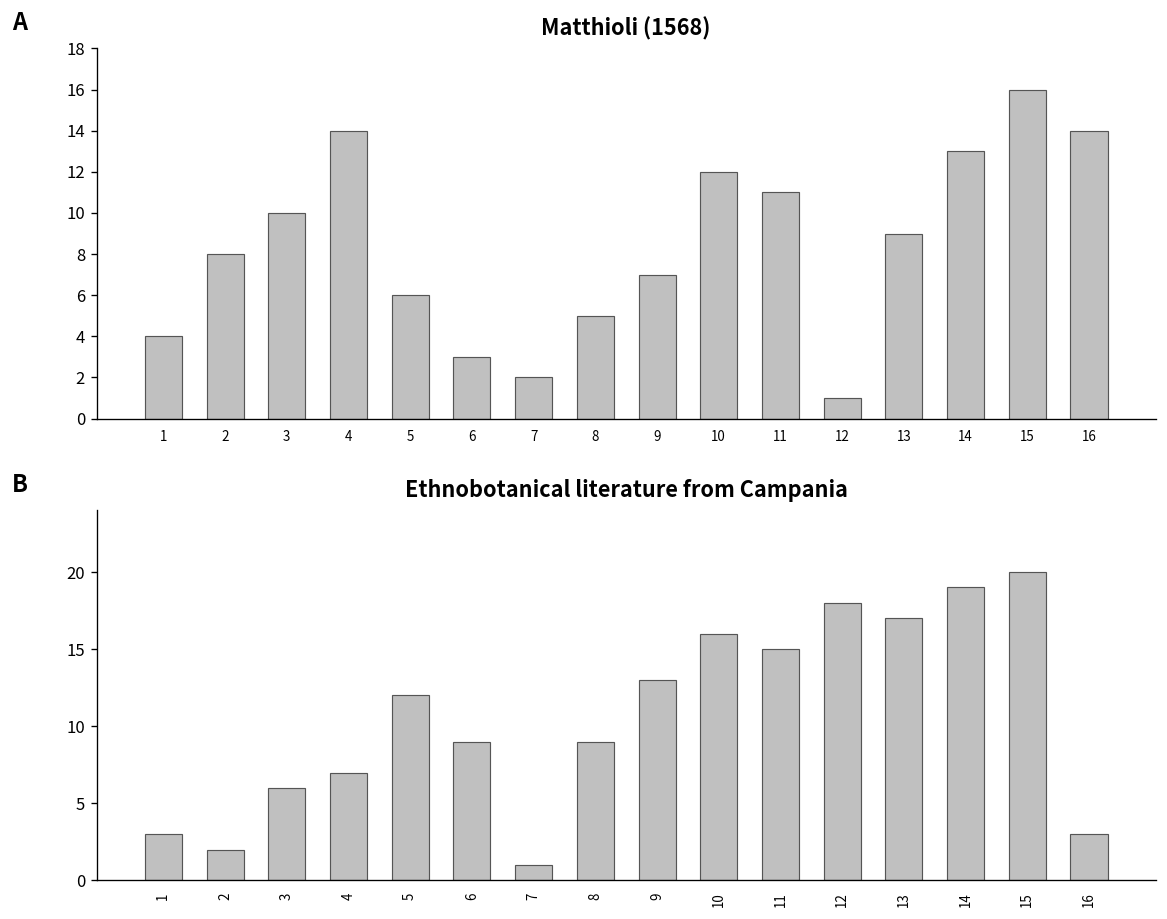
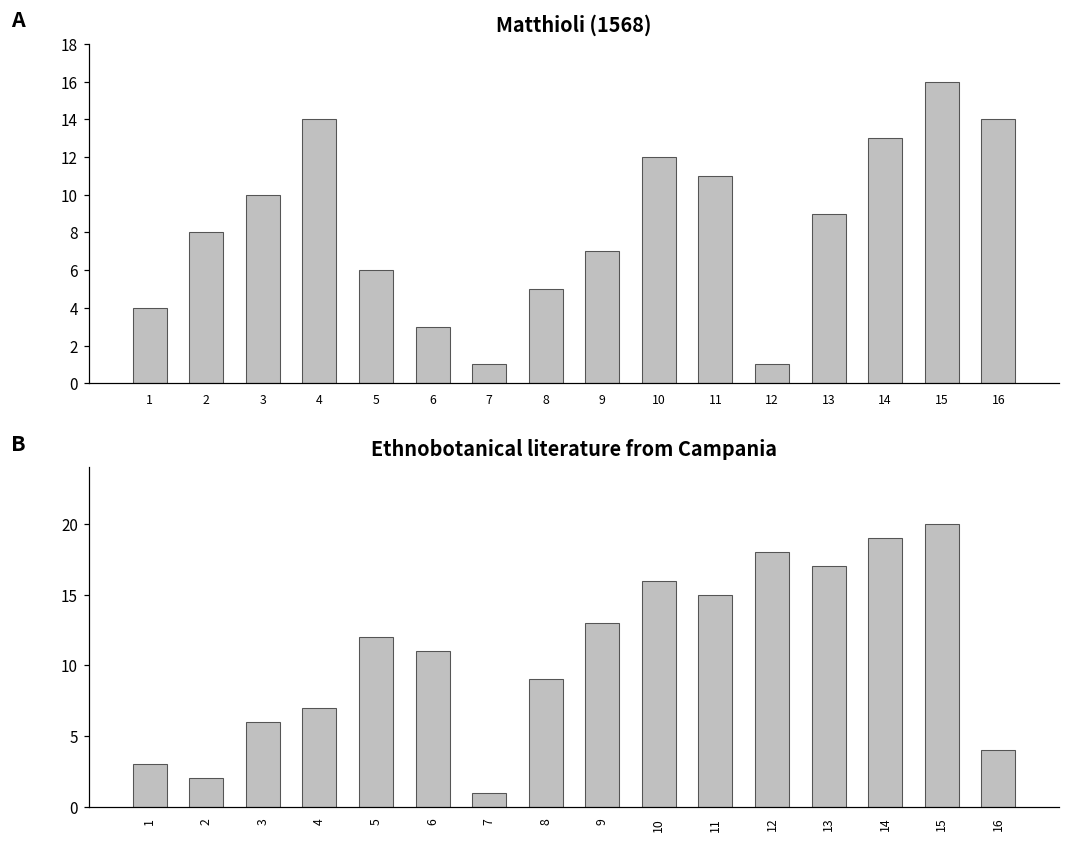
  {
    "Matthioli (1568)": {
      "1": 4,
      "2": 8,
      "3": 10,
      "4": 14,
      "5": 6,
      "6": 3,
-     "7": 2,
+     "7": 1,
      "8": 5,
      "9": 7,
      "10": 12,
      "11": 11,
      "12": 1,
      "13": 9,
      "14": 13,
      "15": 16,
      "16": 14
    },
    "Ethnobotanical literature from Campania": {
      "1": 3,
      "2": 2,
      "3": 6,
      "4": 7,
      "5": 12,
-     "6": 9,
+     "6": 11,
      "7": 1,
      "8": 9,
      "9": 13,
      "10": 16,
      "11": 15,
      "12": 18,
      "13": 17,
      "14": 19,
      "15": 20,
-     "16": 3
+     "16": 4
    }
  }
